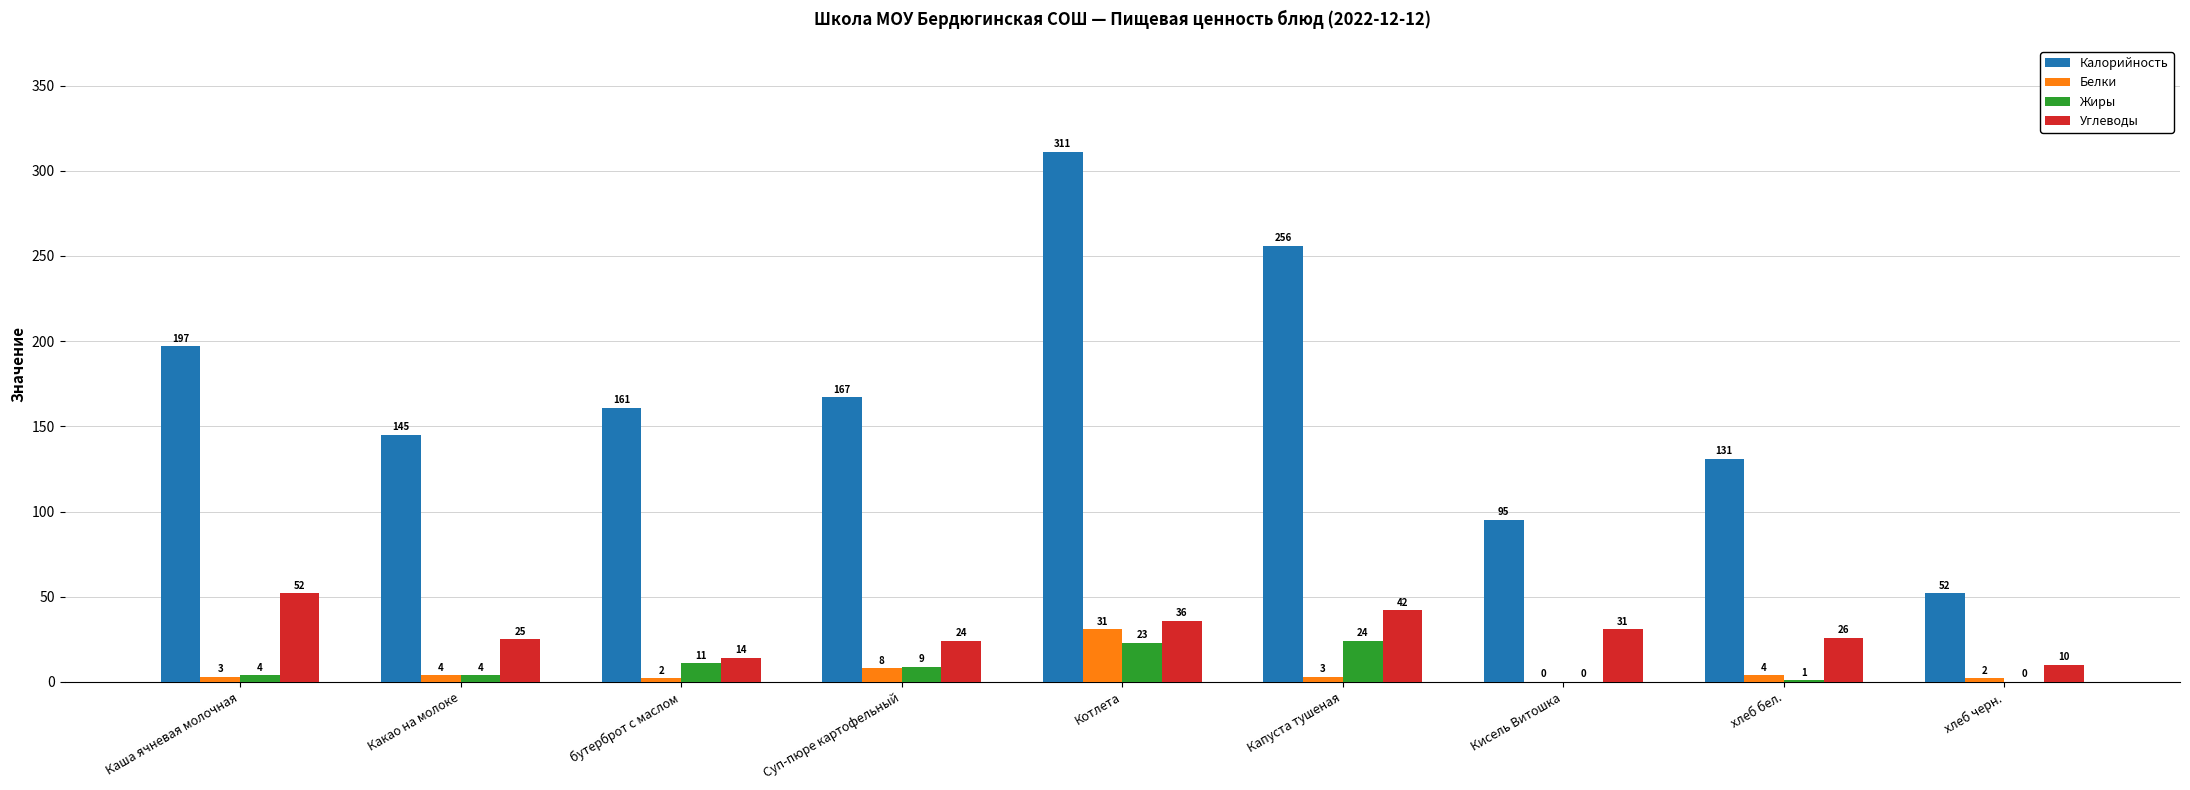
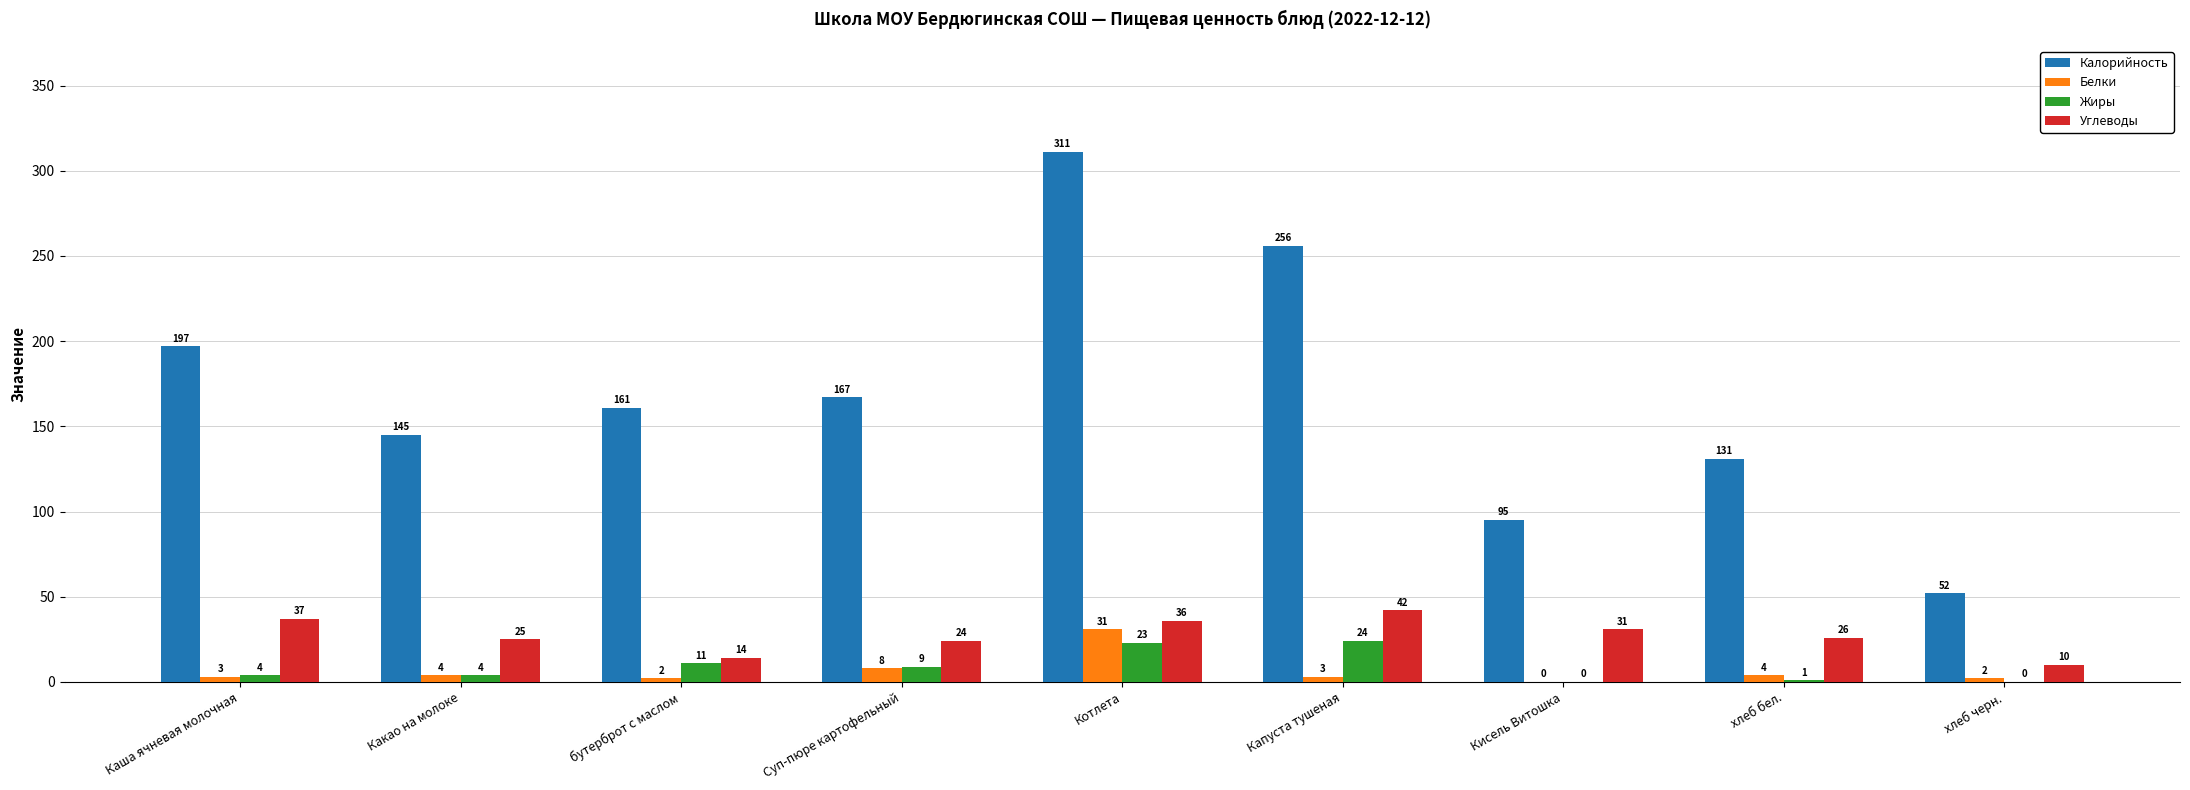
  {
    "Калорийность": {
      "Каша ячневая молочная": 197,
      "Какао на молоке": 145,
      "бутерброт с маслом": 161,
      "Суп-пюре картофельный": 167,
      "Котлета": 311,
      "Капуста тушеная": 256,
      "Кисель Витошка": 95,
      "хлеб бел.": 131,
      "хлеб черн.": 52
    },
    "Белки": {
      "Каша ячневая молочная": 3,
      "Какао на молоке": 4,
      "бутерброт с маслом": 2,
      "Суп-пюре картофельный": 8,
      "Котлета": 31,
      "Капуста тушеная": 3,
      "Кисель Витошка": 0,
      "хлеб бел.": 4,
      "хлеб черн.": 2
    },
    "Жиры": {
      "Каша ячневая молочная": 4,
      "Какао на молоке": 4,
      "бутерброт с маслом": 11,
      "Суп-пюре картофельный": 9,
      "Котлета": 23,
      "Капуста тушеная": 24,
      "Кисель Витошка": 0,
      "хлеб бел.": 1,
      "хлеб черн.": 0
    },
    "Углеводы": {
-     "Каша ячневая молочная": 52,
+     "Каша ячневая молочная": 37,
      "Какао на молоке": 25,
      "бутерброт с маслом": 14,
      "Суп-пюре картофельный": 24,
      "Котлета": 36,
      "Капуста тушеная": 42,
      "Кисель Витошка": 31,
      "хлеб бел.": 26,
      "хлеб черн.": 10
    }
  }
